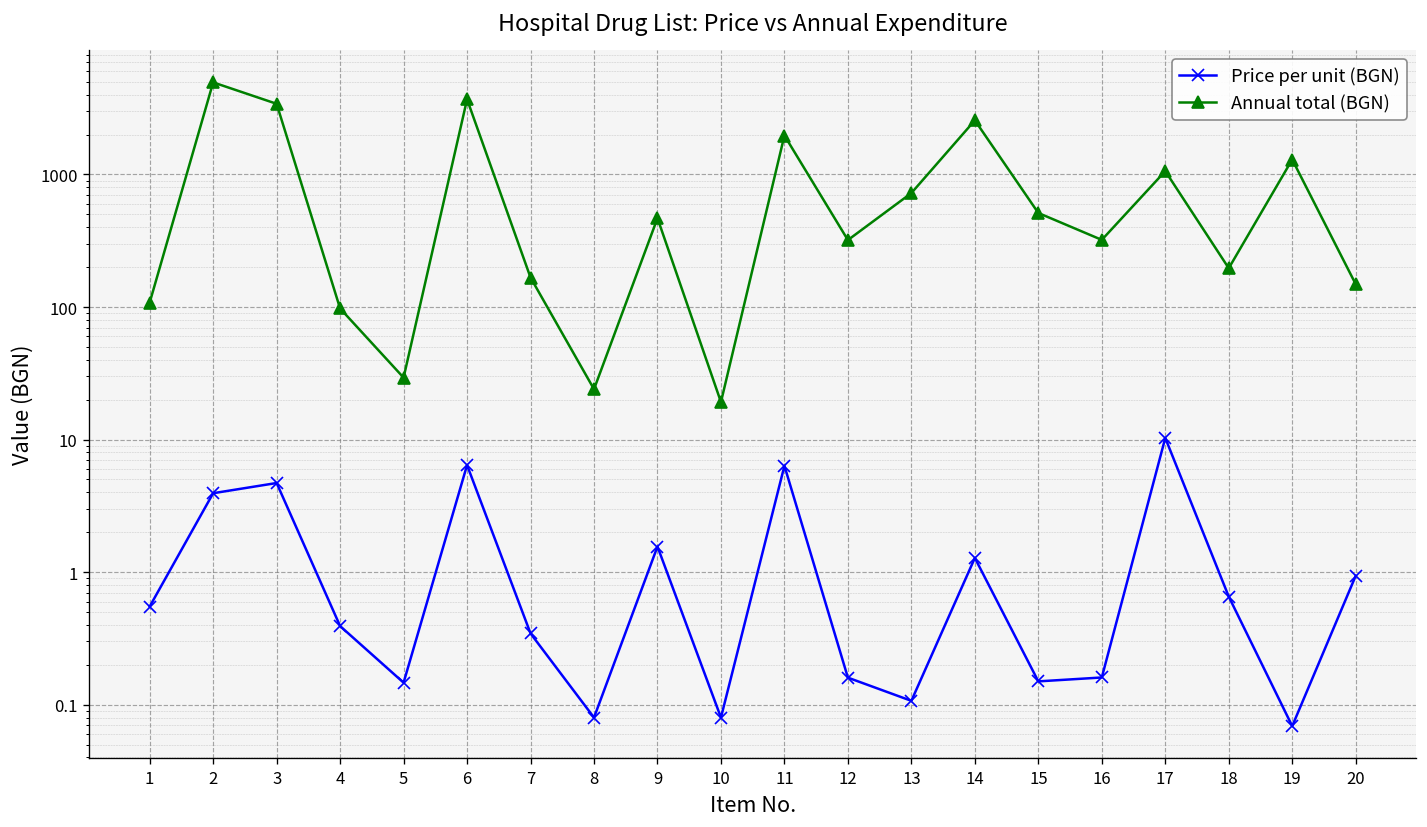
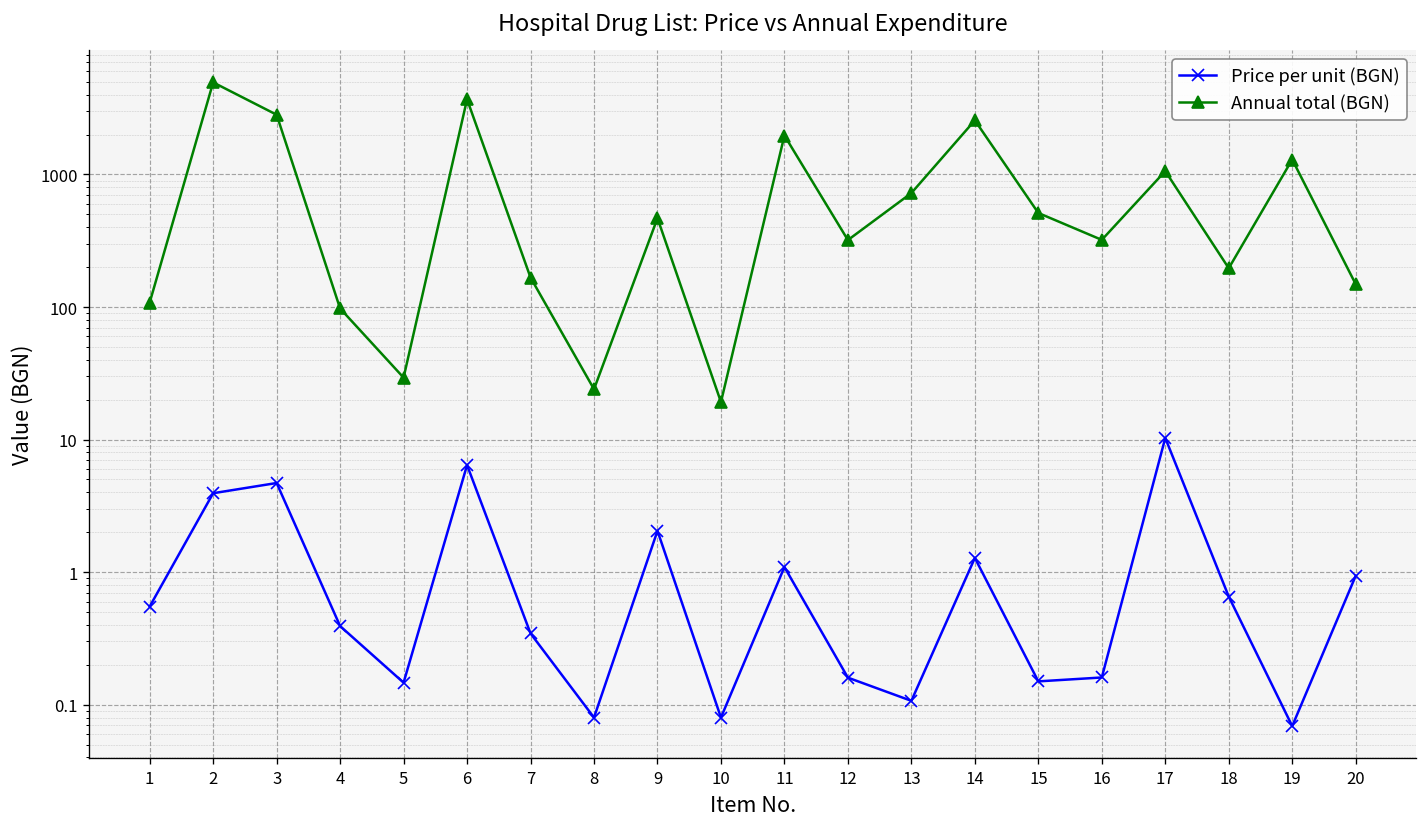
  {
    "Price per unit (BGN)": {
      "1": 0.6,
      "2": 3.9,
      "3": 4.7,
      "4": 0.4,
      "5": 0.15,
      "6": 6,
      "7": 0.35,
      "8": 0.08,
-     "9": 1.6,
+     "9": 2.1,
      "10": 0.08,
-     "11": 6,
+     "11": 1.1,
      "12": 0.16,
      "13": 0.11,
      "14": 1.3,
      "15": 0.15,
      "16": 0.16,
      "17": 10,
      "18": 0.7,
      "19": 0.07,
      "20": 0.9
    },
    "Annual total (BGN)": {
      "1": 110,
      "2": 5000,
-     "3": 3400,
+     "3": 2800,
      "4": 100,
      "5": 29,
      "6": 3700,
      "7": 170,
      "8": 24,
      "9": 470,
      "10": 19,
      "11": 2000,
      "12": 320,
      "13": 700,
      "14": 2600,
      "15": 500,
      "16": 320,
      "17": 1100,
      "18": 200,
      "19": 1300,
      "20": 150
    }
  }
